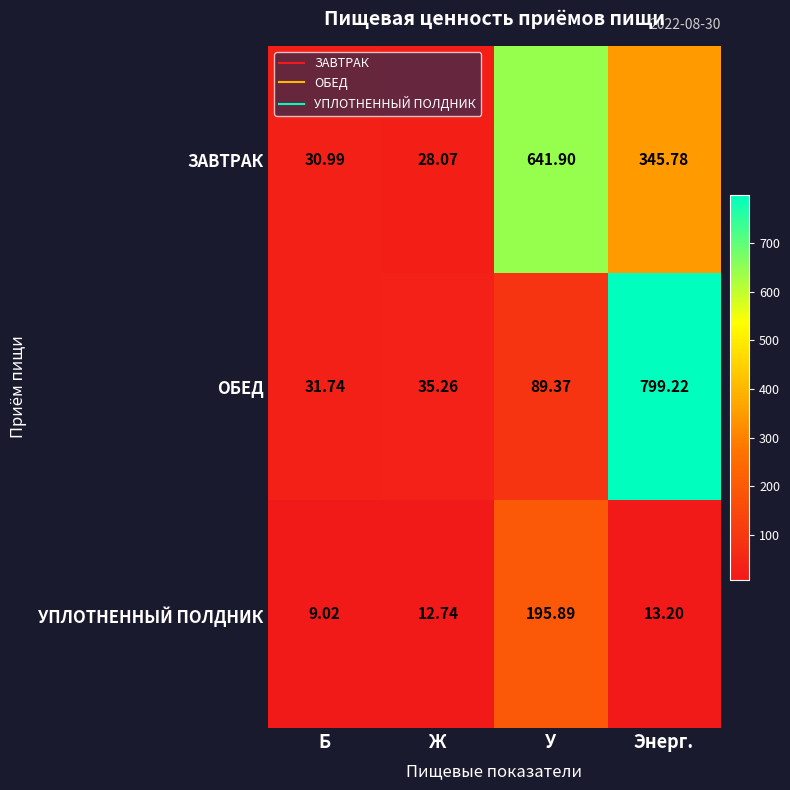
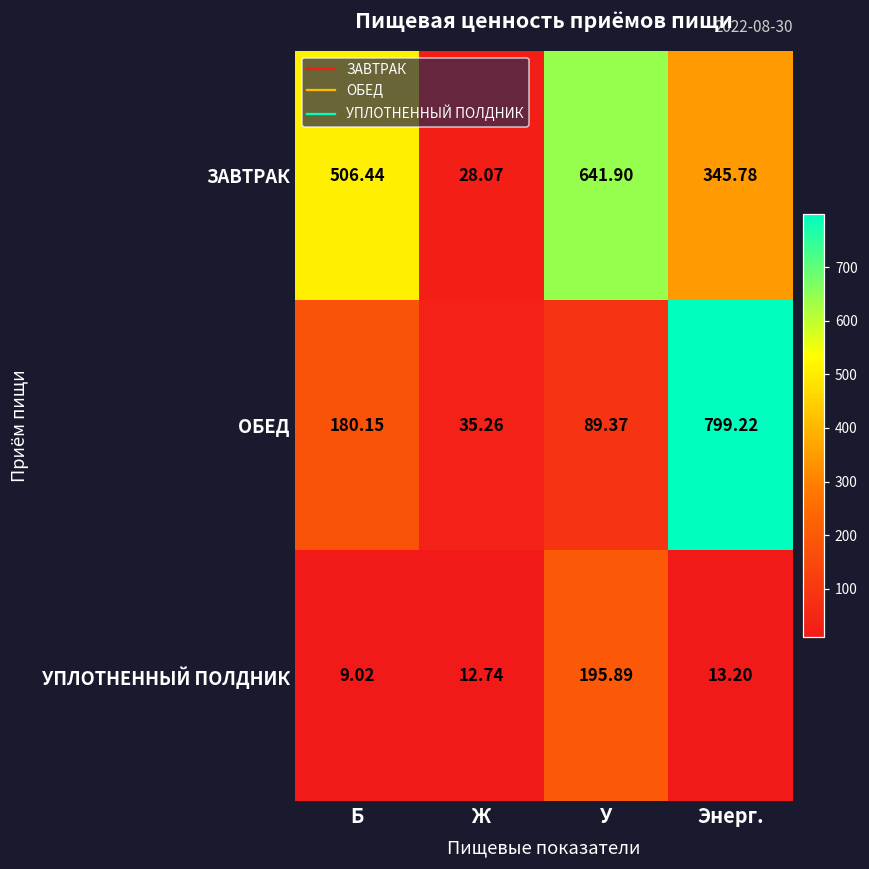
  {
    "ЗАВТРАК": {
-     "Б": 30.99,
+     "Б": 506.44,
      "Ж": 28.07,
      "У": 641.90,
      "Энерг.": 345.78
    },
    "ОБЕД": {
-     "Б": 31.74,
+     "Б": 180.15,
      "Ж": 35.26,
      "У": 89.37,
      "Энерг.": 799.22
    },
    "УПЛОТНЕННЫЙ ПОЛДНИК": {
      "Б": 9.02,
      "Ж": 12.74,
      "У": 195.89,
      "Энерг.": 13.20
    }
  }
